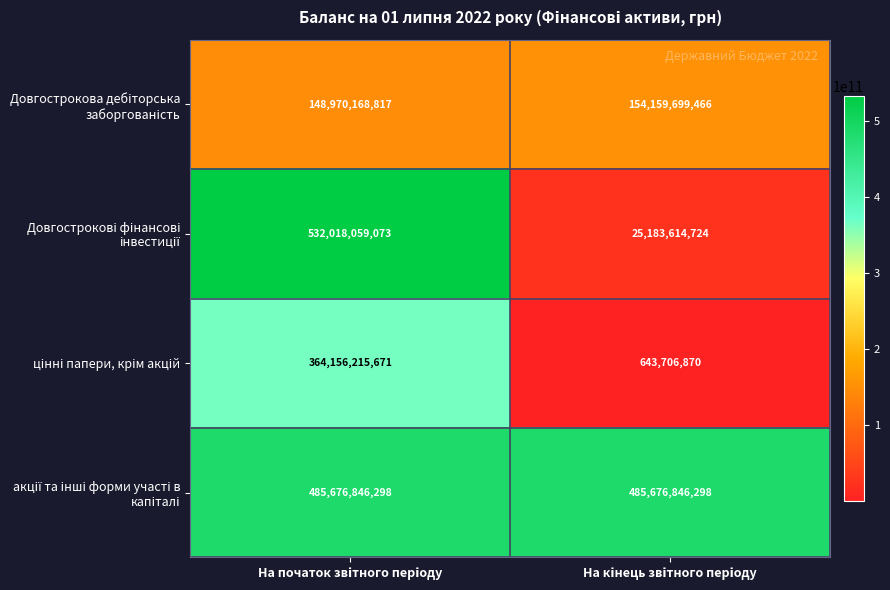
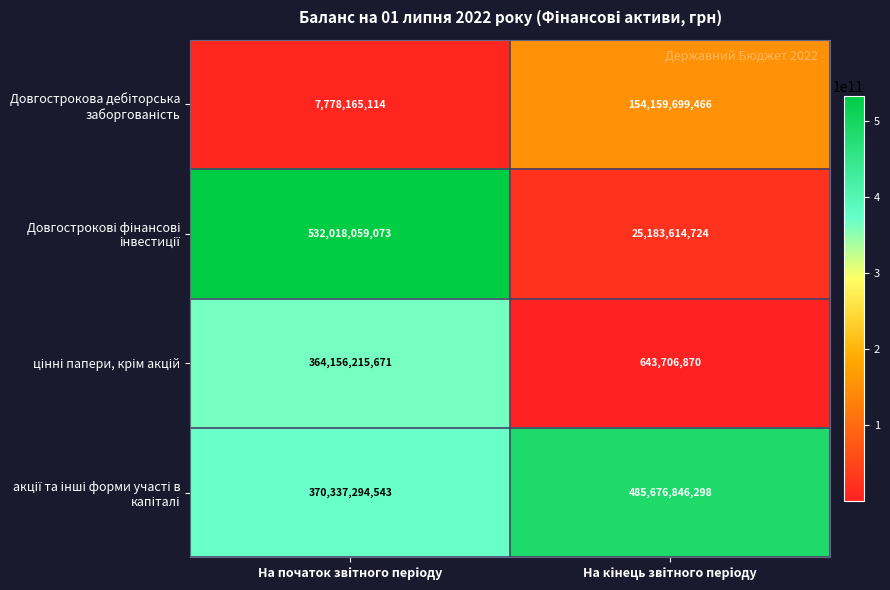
  {
    "Довгострокова дебіторська заборгованість": {
-     "На початок звітного періоду": "148,970,168,817"
+     "На початок звітного періоду": "7,778,165,114"
    },
    "Довгострокові фінансові інвестиції": {
      "На початок звітного періоду": "532,018,059,073",
      "На кінець звітного періоду": "25,183,614,724"
    },
    "цінні папери, крім акцій": {
      "На початок звітного періоду": "364,156,215,671",
      "На кінець звітного періоду": "643,706,870"
    },
    "акції та інші форми участі в капіталі": {
-     "На початок звітного періоду": "485,676,846,298",
+     "На початок звітного періоду": "370,337,294,543",
      "На кінець звітного періоду": "485,676,846,298"
    }
  }
